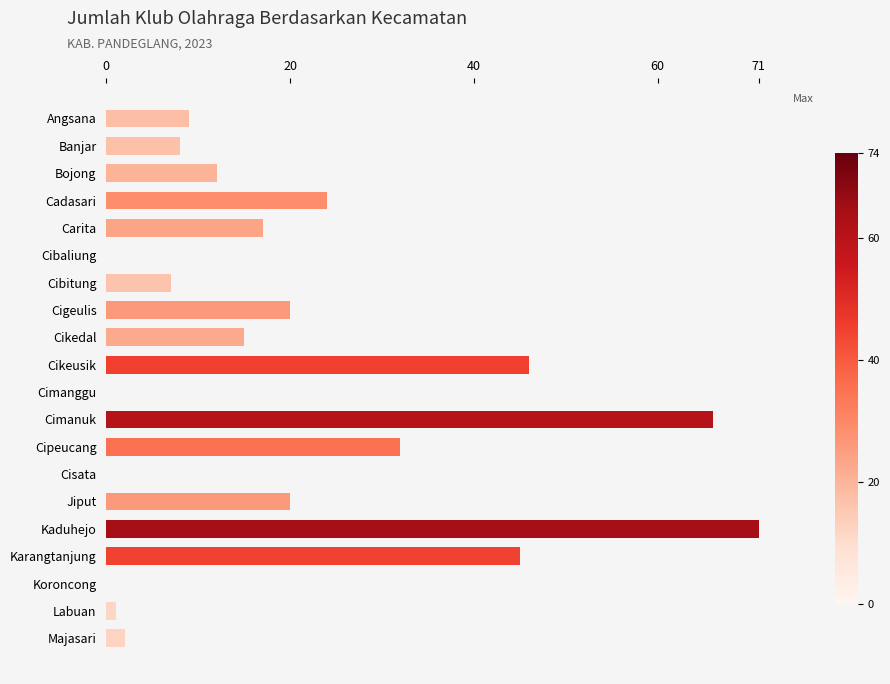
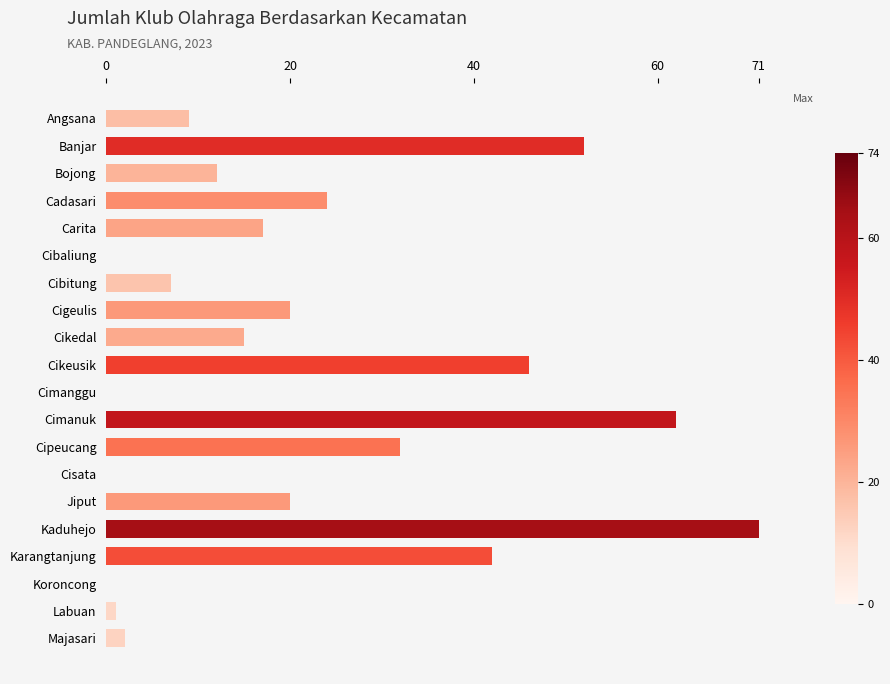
  {
    "Angsana": 9,
-   "Banjar": 8,
+   "Banjar": 52,
    "Bojong": 12,
    "Cadasari": 24,
    "Carita": 17,
    "Cibaliung": 0,
    "Cibitung": 7,
    "Cigeulis": 20,
    "Cikedal": 15,
    "Cikeusik": 46,
    "Cimanggu": 0,
-   "Cimanuk": 66,
+   "Cimanuk": 62,
    "Cipeucang": 32,
    "Cisata": 0,
    "Jiput": 20,
    "Kaduhejo": 71,
-   "Karangtanjung": 45,
+   "Karangtanjung": 42,
    "Koroncong": 0,
    "Labuan": 1,
    "Majasari": 2
  }
